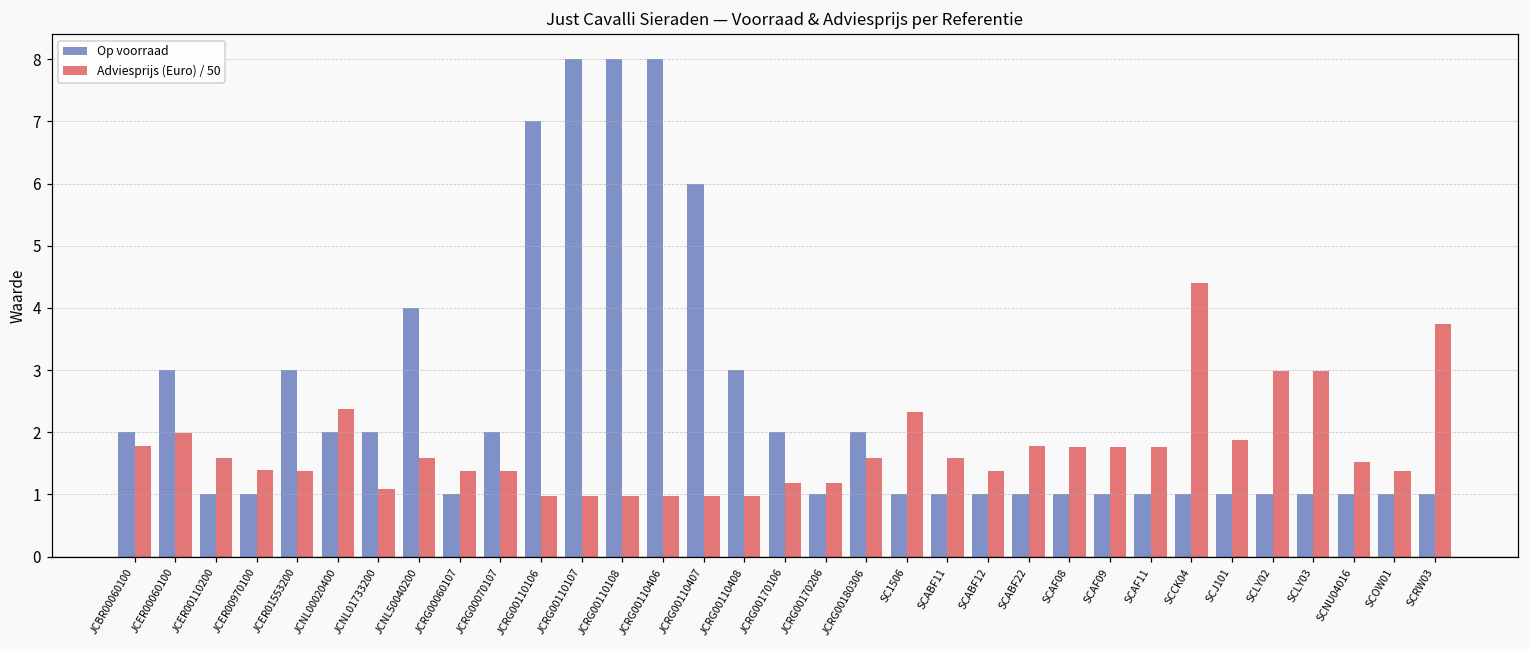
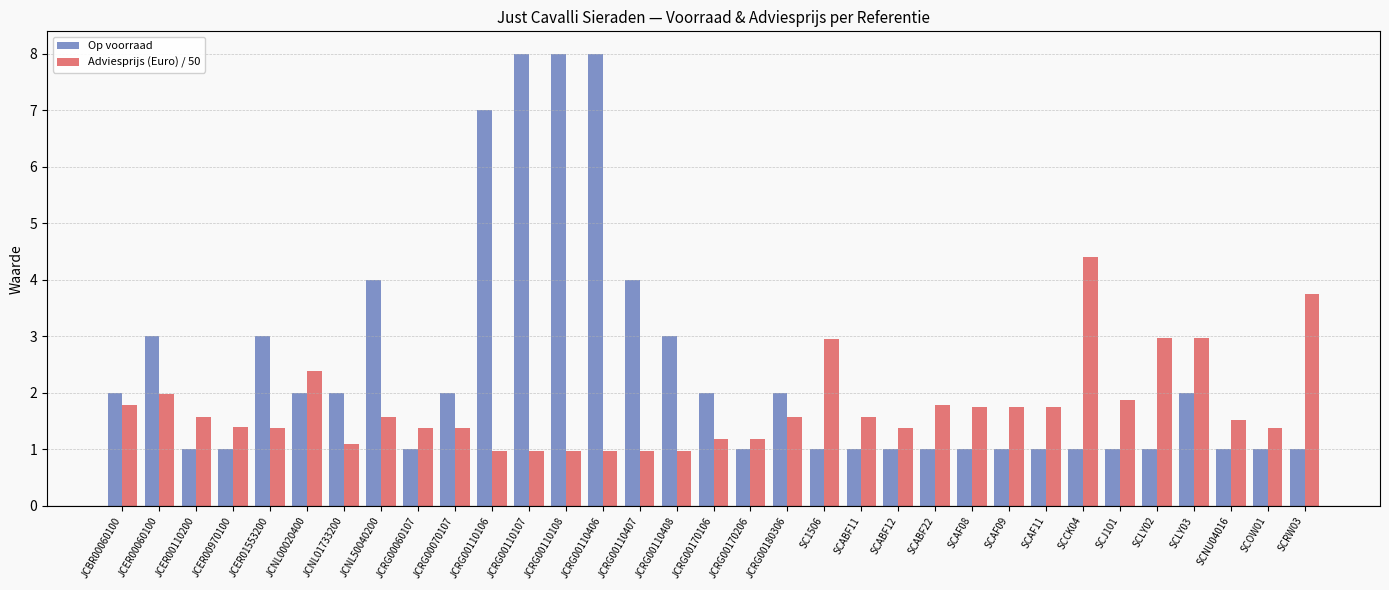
  {
    "Op voorraad": {
      "JCBR00060100": 2,
      "JCER00060100": 3,
      "JCER00110200": 1,
      "JCER00970100": 1,
      "JCER01553200": 3,
      "JCNL00020400": 2,
      "JCNL01733200": 2,
      "JCNL50040200": 4,
      "JCRG00060107": 1,
      "JCRG00070107": 2,
      "JCRG00110106": 7,
      "JCRG00110107": 8,
      "JCRG00110108": 8,
      "JCRG00110406": 8,
-     "JCRG00110407": 6,
+     "JCRG00110407": 4,
      "JCRG00110408": 3,
      "JCRG00170106": 2,
      "JCRG00170206": 1,
      "JCRG00180306": 2,
      "SC1506": 1,
      "SCABF11": 1,
      "SCABF12": 1,
      "SCABF22": 1,
      "SCAF08": 1,
      "SCAF09": 1,
      "SCAF11": 1,
      "SCCK04": 1,
      "SCJ101": 1,
      "SCLY02": 1,
-     "SCLY03": 1,
+     "SCLY03": 2,
      "SCNU04016": 1,
      "SCOW01": 1,
      "SCRW03": 1
    },
    "Adviesprijs (Euro) / 50": {
      "JCBR00060100": 1.8,
      "JCER00060100": 2.0,
      "JCER00110200": 1.6,
      "JCER00970100": 1.4,
      "JCER01553200": 1.4,
      "JCNL00020400": 2.4,
      "JCNL01733200": 1.1,
      "JCNL50040200": 1.6,
      "JCRG00060107": 1.4,
      "JCRG00070107": 1.4,
      "JCRG00110106": 1.0,
      "JCRG00110107": 1.0,
      "JCRG00110108": 1.0,
      "JCRG00110406": 1.0,
      "JCRG00110407": 1.0,
      "JCRG00110408": 1.0,
      "JCRG00170106": 1.2,
      "JCRG00170206": 1.2,
      "JCRG00180306": 1.6,
-     "SC1506": 2.3,
+     "SC1506": 3.0,
      "SCABF11": 1.6,
      "SCABF12": 1.4,
      "SCABF22": 1.8,
      "SCAF08": 1.8,
      "SCAF09": 1.8,
      "SCAF11": 1.8,
      "SCCK04": 4.4,
      "SCJ101": 1.9,
      "SCLY02": 3.0,
      "SCLY03": 3.0,
      "SCNU04016": 1.5,
      "SCOW01": 1.4,
      "SCRW03": 3.7
    }
  }
